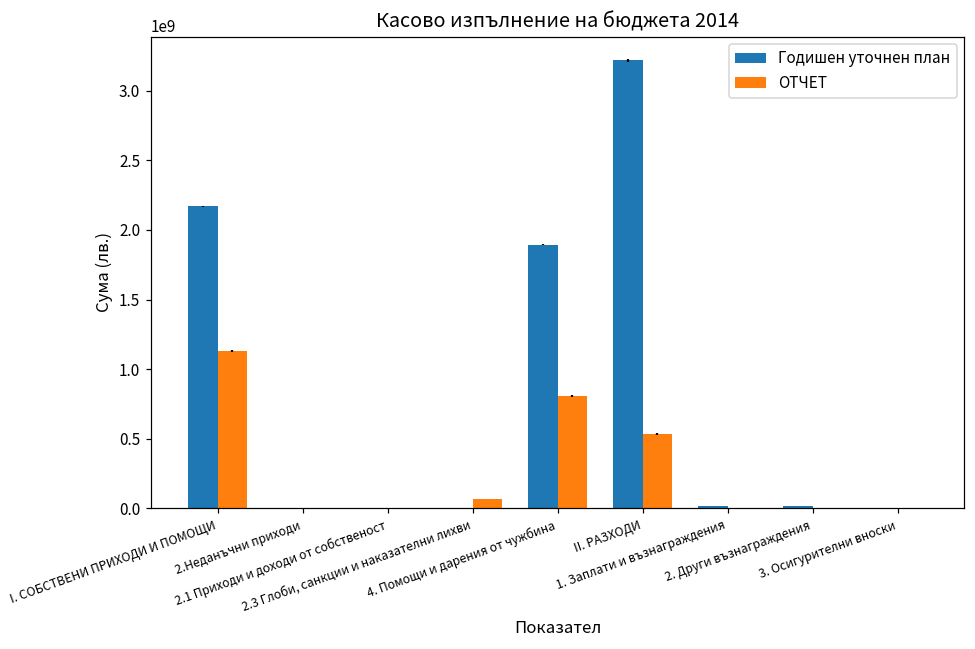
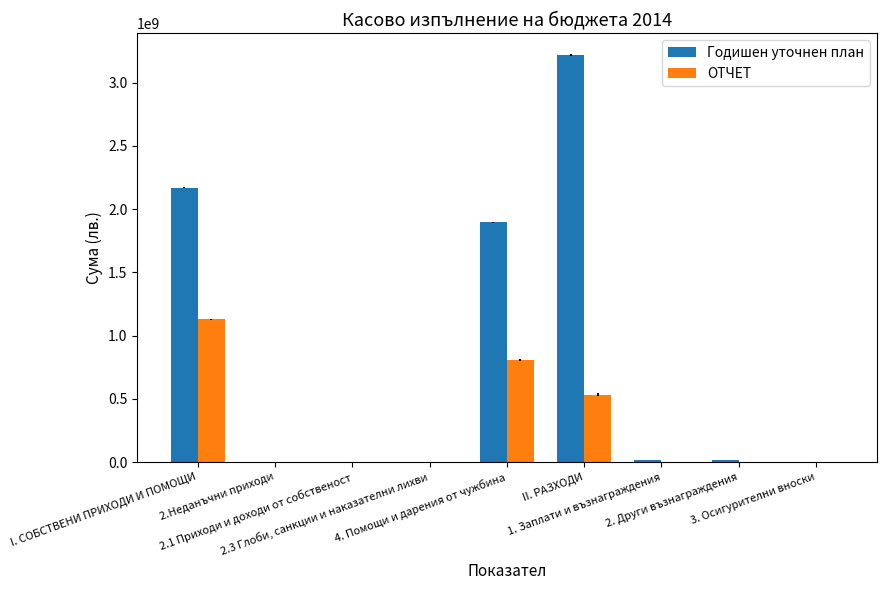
  {
    "Годишен уточнен план": {
      "I. СОБСТВЕНИ ПРИХОДИ И ПОМОЩИ": 2170000000,
      "2.Неданъчни приходи": 0,
      "2.1 Приходи и доходи от собственост": 0,
      "2.3 Глоби, санкции и наказателни лихви": 0,
      "4. Помощи и дарения от чужбина": 1890000000,
      "II. РАЗХОДИ": 3220000000
    },
    "ОТЧЕТ": {
      "I. СОБСТВЕНИ ПРИХОДИ И ПОМОЩИ": 1130000000,
-     "2.3 Глоби, санкции и наказателни лихви": 70000000,
+     "2.3 Глоби, санкции и наказателни лихви": 0,
      "4. Помощи и дарения от чужбина": 810000000,
      "II. РАЗХОДИ": 530000000,
      "1. Заплати и възнаграждения": 0,
      "2. Други възнаграждения": 0,
      "3. Осигурителни вноски": 0
    }
  }
